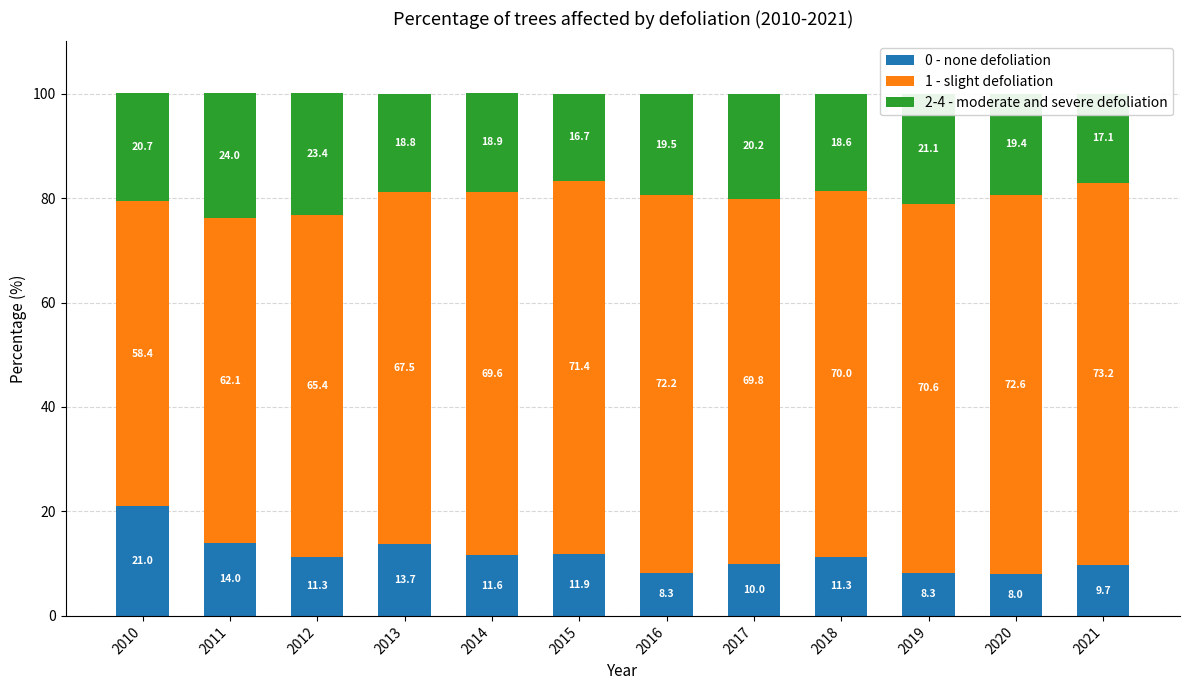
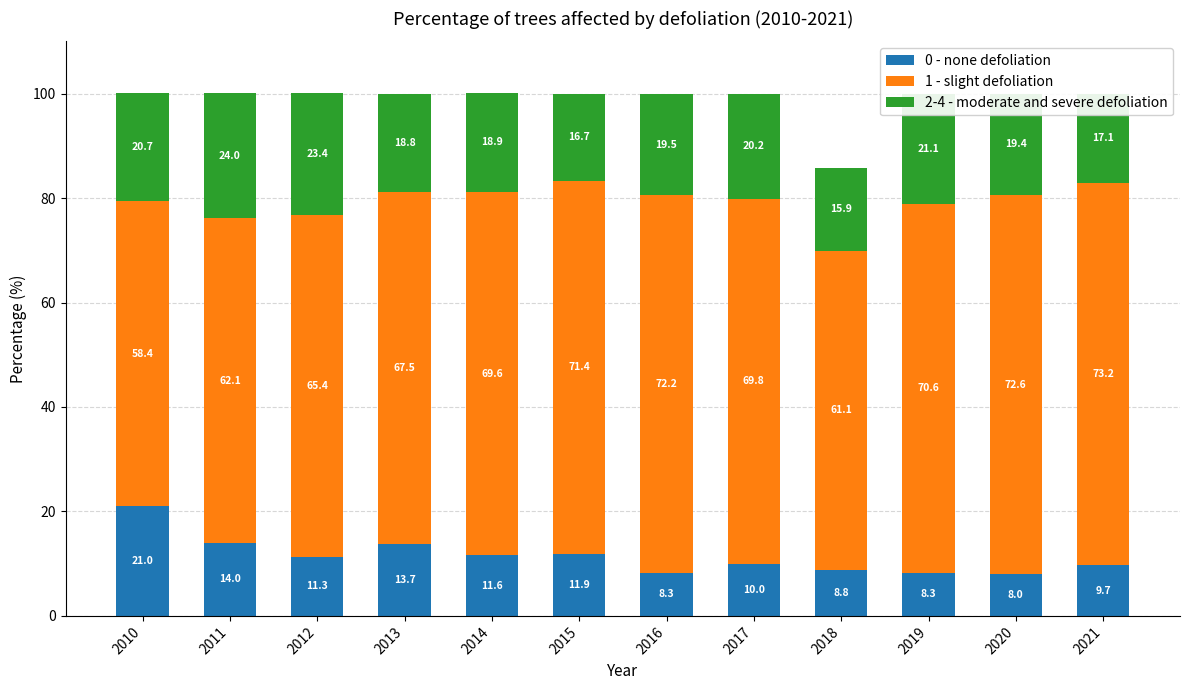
  {
    "0 - none defoliation": {
      "2010": 21.0,
      "2011": 14.0,
      "2012": 11.3,
      "2013": 13.7,
      "2014": 11.6,
      "2015": 11.9,
      "2016": 8.3,
      "2017": 10.0,
-     "2018": 11.3,
+     "2018": 8.8,
      "2019": 8.3,
      "2020": 8.0,
      "2021": 9.7
    },
    "1 - slight defoliation": {
      "2010": 58.4,
      "2011": 62.1,
      "2012": 65.4,
      "2013": 67.5,
      "2014": 69.6,
      "2015": 71.4,
      "2016": 72.2,
      "2017": 69.8,
-     "2018": 70.0,
+     "2018": 61.1,
      "2019": 70.6,
      "2020": 72.6,
      "2021": 73.2
    },
    "2-4 - moderate and severe defoliation": {
      "2010": 20.7,
      "2011": 24.0,
      "2012": 23.4,
      "2013": 18.8,
      "2014": 18.9,
      "2015": 16.7,
      "2016": 19.5,
      "2017": 20.2,
-     "2018": 18.6
+     "2018": 15.9
    }
  }
